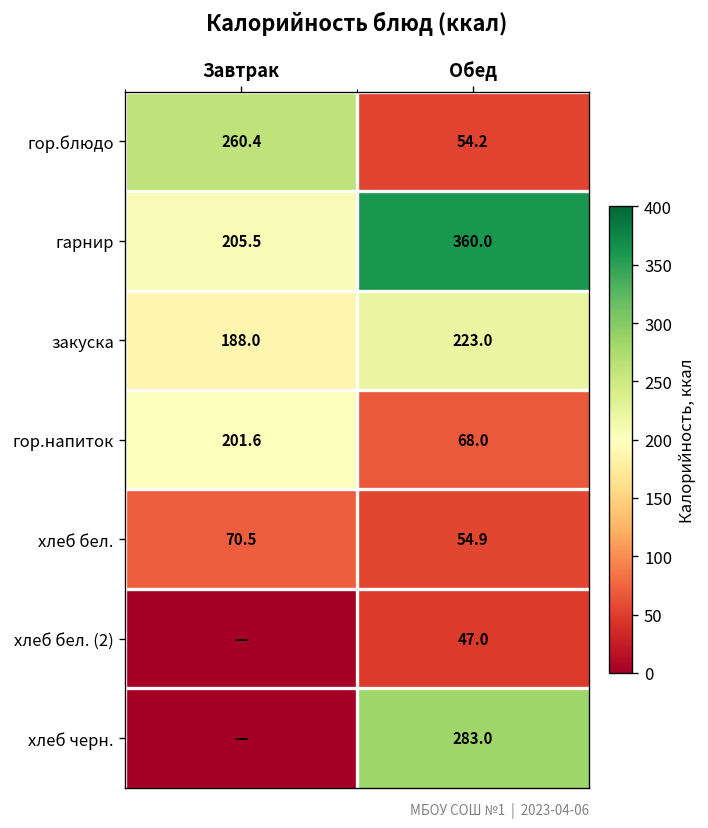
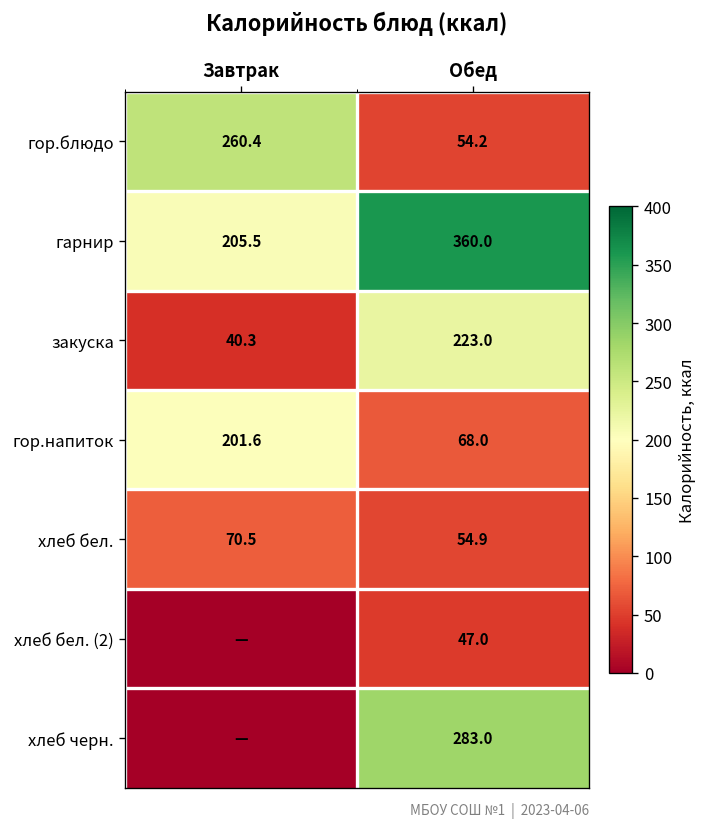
  {
    "гор.блюдо": {
      "Завтрак": 260.4,
      "Обед": 54.2
    },
    "гарнир": {
      "Завтрак": 205.5,
      "Обед": 360.0
    },
    "закуска": {
-     "Завтрак": 188.0,
+     "Завтрак": 40.3,
      "Обед": 223.0
    },
    "гор.напиток": {
      "Завтрак": 201.6,
      "Обед": 68.0
    },
    "хлеб бел.": {
      "Завтрак": 70.5,
      "Обед": 54.9
    },
    "хлеб бел. (2)": {
      "Обед": 47.0
    },
    "хлеб черн.": {
      "Обед": 283.0
    }
  }
